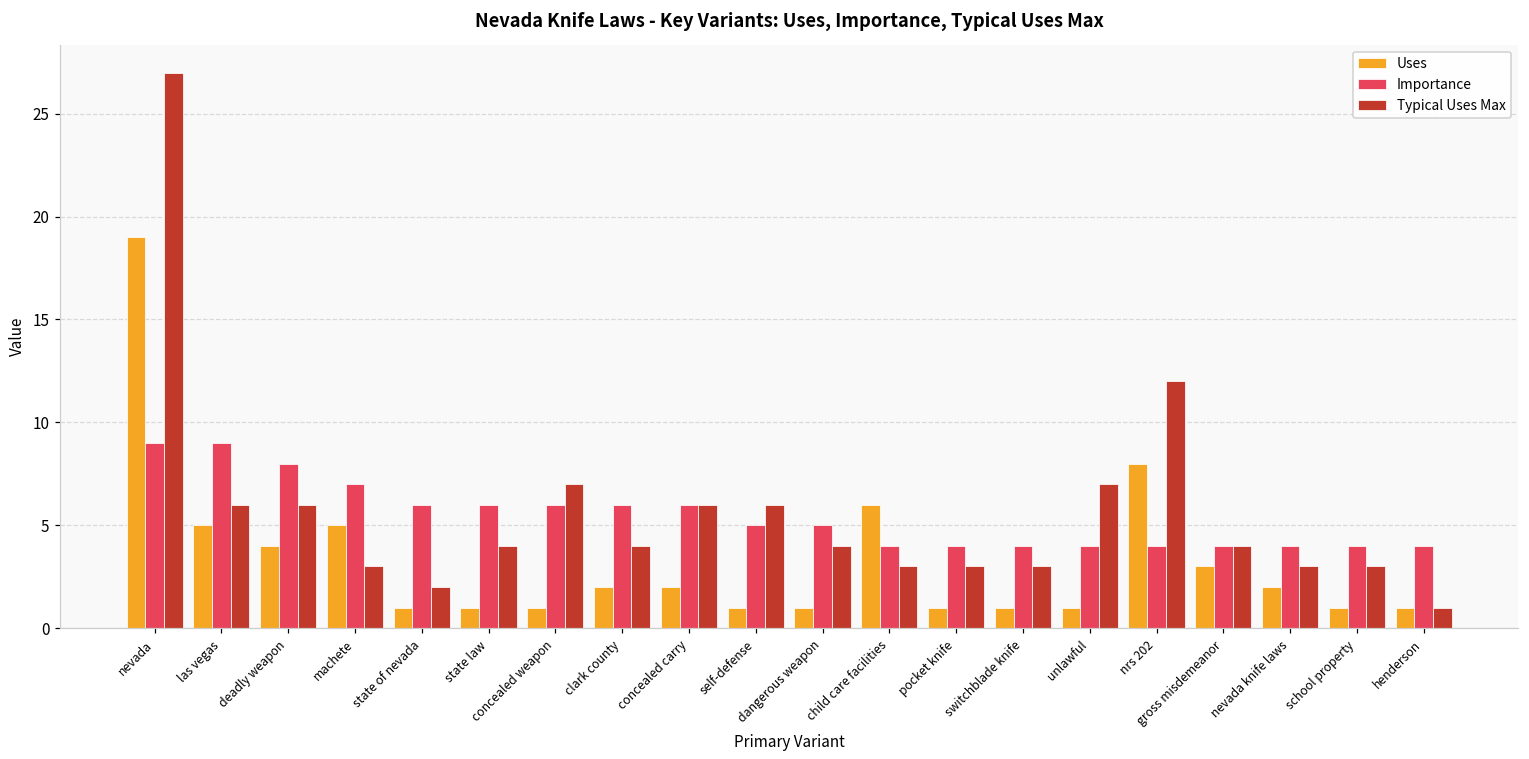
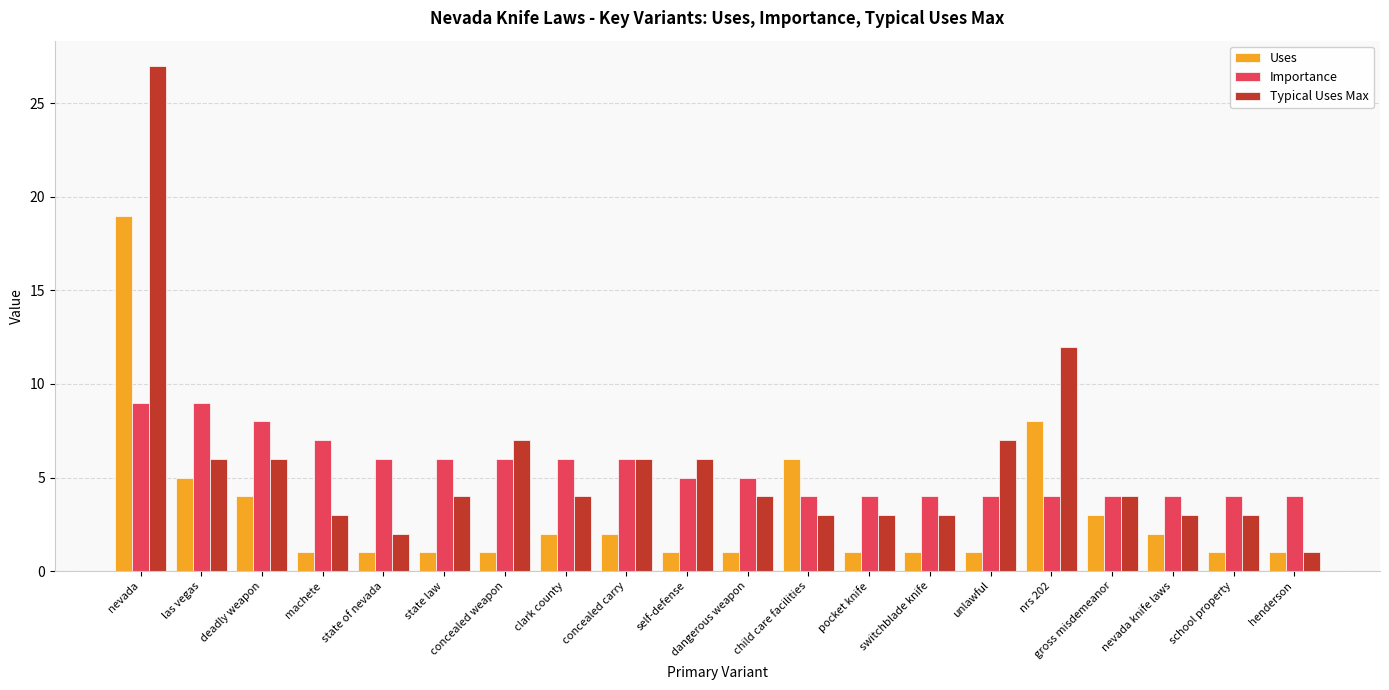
  {
    "Uses": {
      "nevada": 19,
      "las vegas": 5,
      "deadly weapon": 4,
-     "machete": 5,
+     "machete": 1,
      "state of nevada": 1,
      "state law": 1,
      "concealed weapon": 1,
      "clark county": 2,
      "concealed carry": 2,
      "self-defense": 1,
      "dangerous weapon": 1,
      "child care facilities": 6,
      "pocket knife": 1,
      "switchblade knife": 1,
      "unlawful": 1,
      "nrs 202": 8,
      "gross misdemeanor": 3,
      "nevada knife laws": 2,
      "school property": 1,
      "henderson": 1
    },
    "Importance": {
      "nevada": 9,
      "las vegas": 9,
      "deadly weapon": 8,
      "machete": 7,
      "state of nevada": 6,
      "state law": 6,
      "concealed weapon": 6,
      "clark county": 6,
      "concealed carry": 6,
      "self-defense": 5,
      "dangerous weapon": 5,
      "child care facilities": 4,
      "pocket knife": 4,
      "switchblade knife": 4,
      "unlawful": 4,
      "nrs 202": 4,
      "gross misdemeanor": 4,
      "nevada knife laws": 4,
      "school property": 4,
      "henderson": 4
    },
    "Typical Uses Max": {
      "nevada": 27,
      "las vegas": 6,
      "deadly weapon": 6,
      "machete": 3,
      "state of nevada": 2,
      "state law": 4,
      "concealed weapon": 7,
      "clark county": 4,
      "concealed carry": 6,
      "self-defense": 6,
      "dangerous weapon": 4,
      "child care facilities": 3,
      "pocket knife": 3,
      "switchblade knife": 3,
      "unlawful": 7,
      "nrs 202": 12,
      "gross misdemeanor": 4,
      "nevada knife laws": 3,
      "school property": 3,
      "henderson": 1
    }
  }
